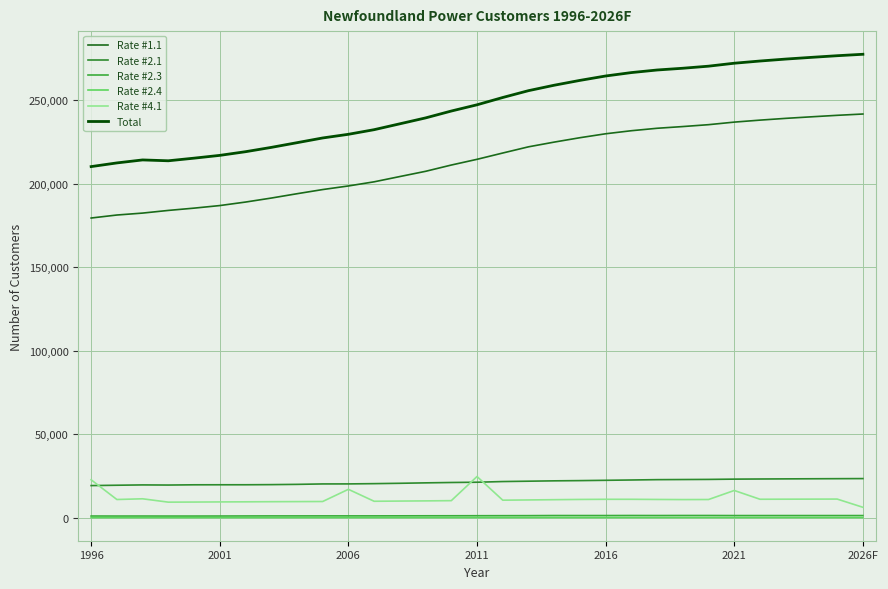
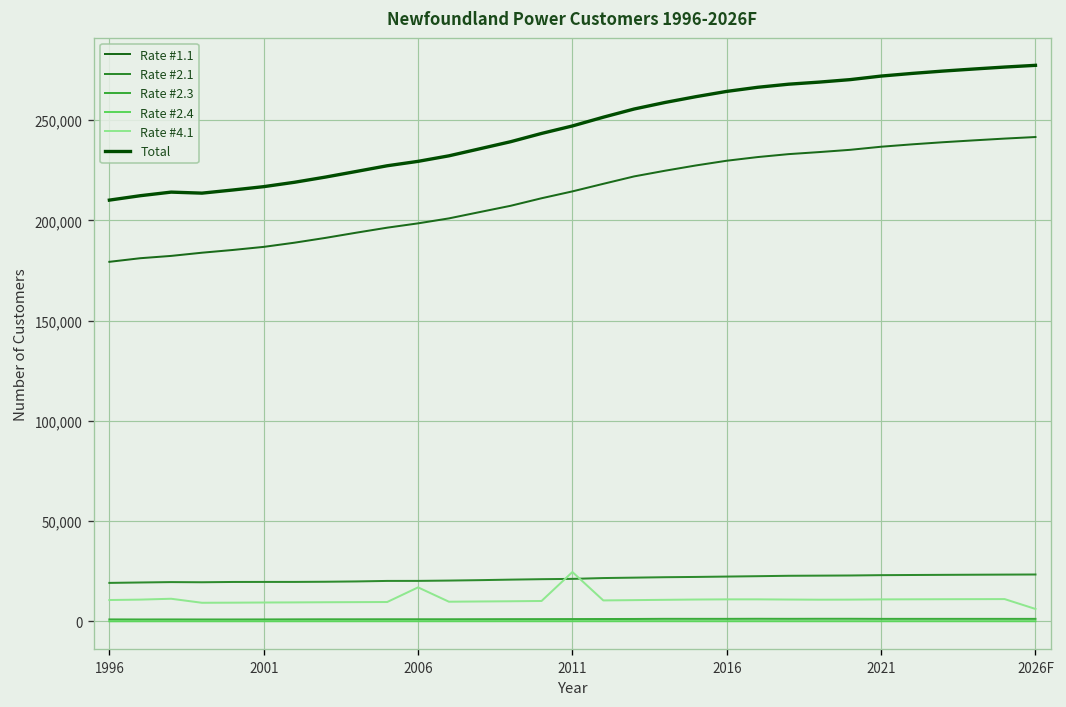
  {
    "Rate #4.1": {
-     "1996": "23,000",
+     "1996": "11,000",
      "2001": "9,000",
      "2006": "17,000",
      "2011": "25,000",
      "2016": "11,000",
-     "2021": "16,000",
+     "2021": "11,000",
      "2026F": "6,000"
    }
  }
